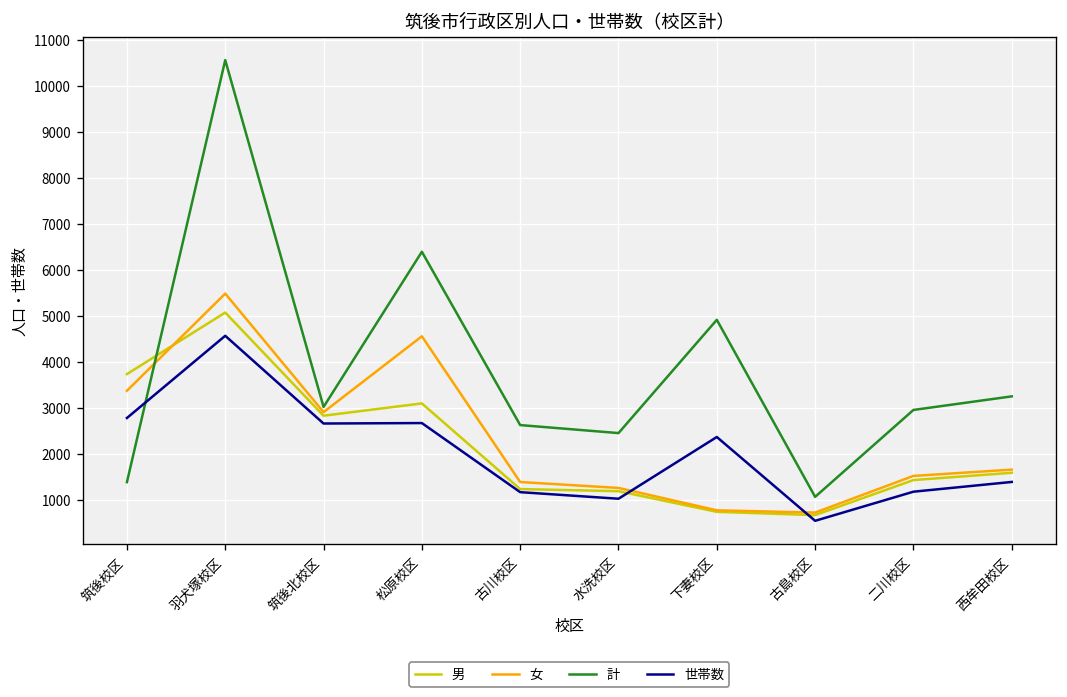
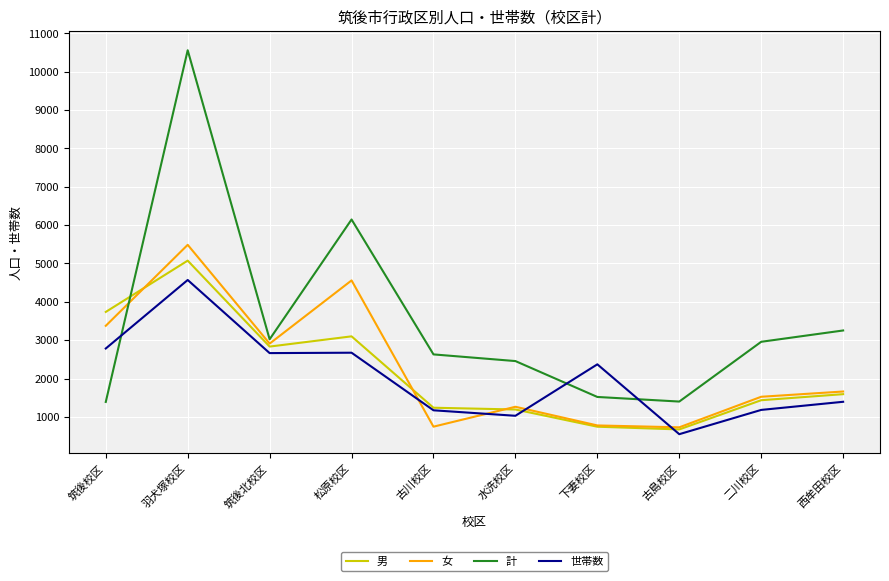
  {
    "男": {
      "筑後校区": 3700,
      "羽犬塚校区": 5100,
      "筑後北校区": 2800,
      "松原校区": 3100,
      "古川校区": 1200,
      "水洗校区": 1200,
      "二川校区": 1400,
      "西牟田校区": 1600
    },
    "女": {
      "筑後校区": 3400,
      "羽犬塚校区": 5500,
      "筑後北校区": 2900,
      "松原校区": 4600,
-     "古川校区": 1400,
+     "古川校区": 700,
      "水洗校区": 1300,
      "二川校区": 1500,
      "西牟田校区": 1700
    },
    "計": {
      "筑後校区": 1400,
      "羽犬塚校区": 10600,
      "筑後北校区": 3000,
-     "松原校区": 6400,
+     "松原校区": 6100,
      "古川校区": 2600,
      "水洗校区": 2500,
-     "下妻校区": 4900,
-     "古島校区": 1100,
+     "下妻校区": 1500,
+     "古島校区": 1400,
      "二川校区": 3000,
      "西牟田校区": 3300
    },
    "世帯数": {
      "筑後校区": 2800,
      "羽犬塚校区": 4600,
      "筑後北校区": 2700,
      "松原校区": 2700,
      "古川校区": 1200,
      "水洗校区": 1000,
      "下妻校区": 2400,
      "古島校区": 500,
      "二川校区": 1200,
      "西牟田校区": 1400
    }
  }
